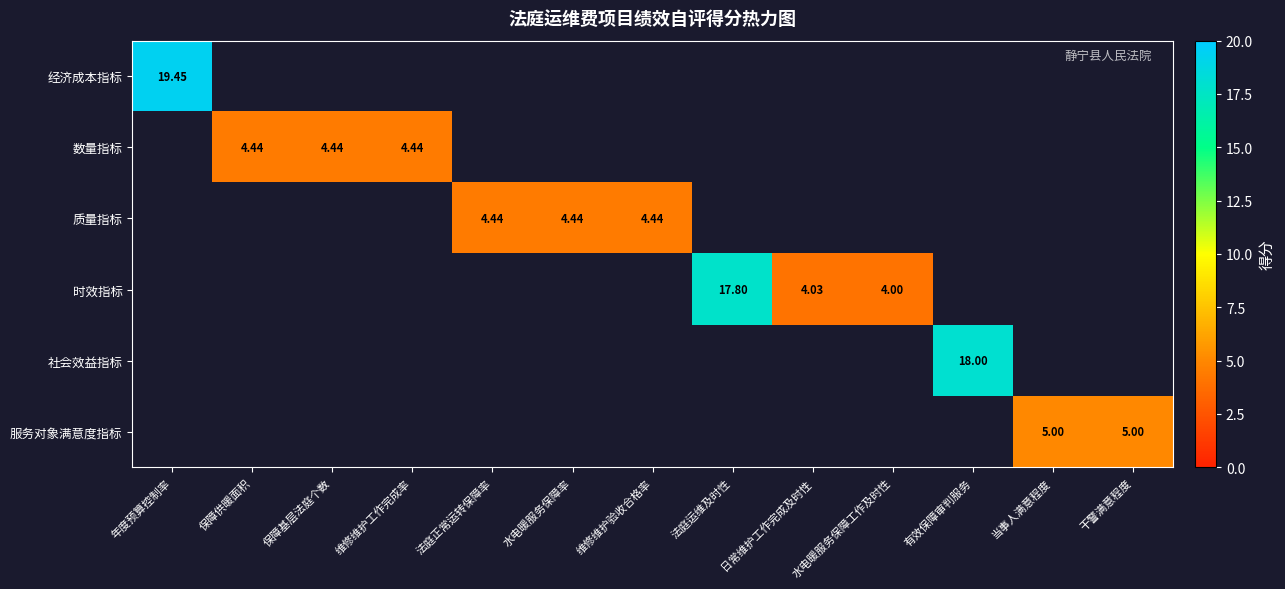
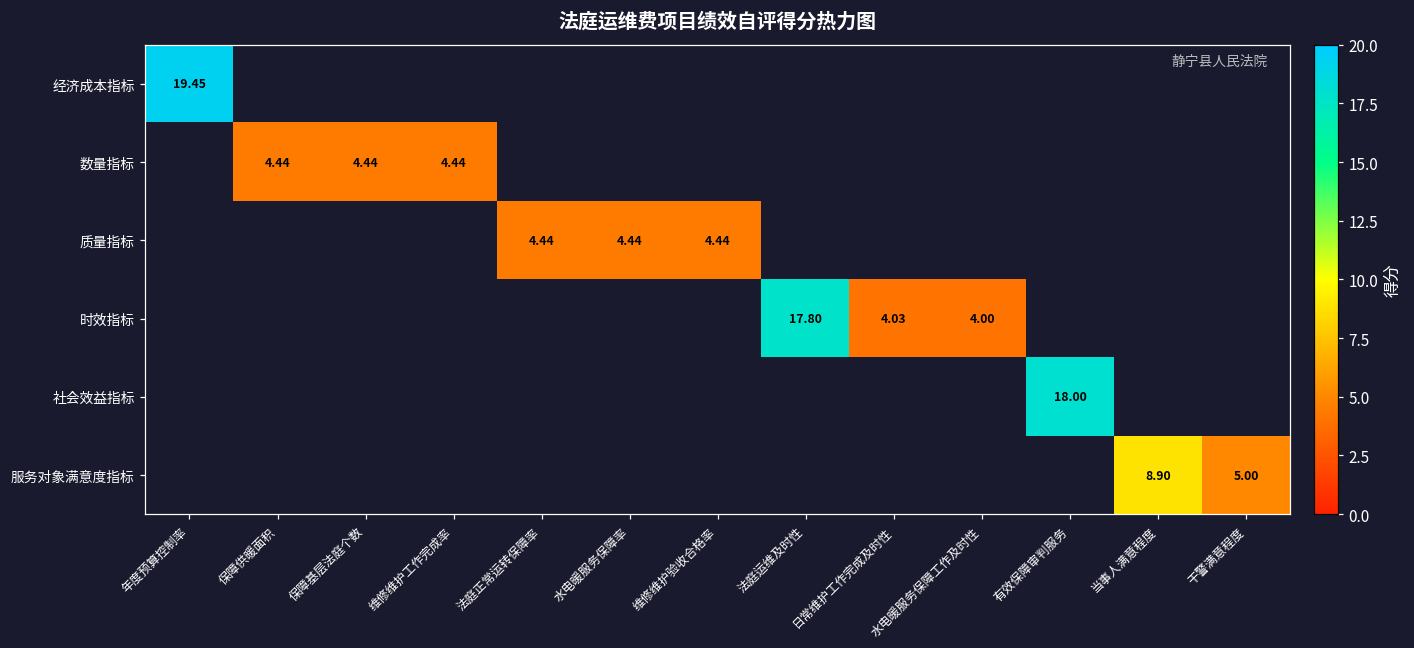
  {
    "经济成本指标": {
      "年度预算控制率": 19.45
    },
    "数量指标": {
      "保障供暖面积": 4.44,
      "保障基层法庭个数": 4.44,
      "维修维护工作完成率": 4.44
    },
    "质量指标": {
      "法庭正常运转保障率": 4.44,
      "水电暖服务保障率": 4.44,
      "维修维护验收合格率": 4.44
    },
    "时效指标": {
      "法庭运维及时性": 17.80,
      "日常维护工作完成及时性": 4.03,
      "水电暖服务保障工作及时性": 4.00
    },
    "社会效益指标": {
      "有效保障审判服务": 18.00
    },
    "服务对象满意度指标": {
-     "当事人满意程度": 5.00,
+     "当事人满意程度": 8.90,
      "干警满意程度": 5.00
    }
  }
